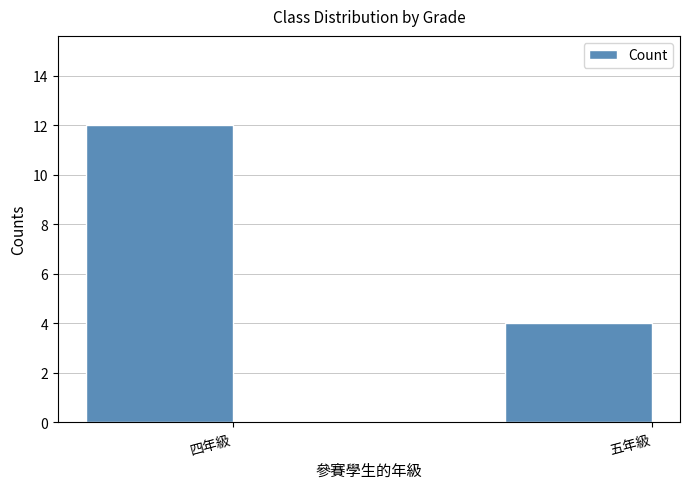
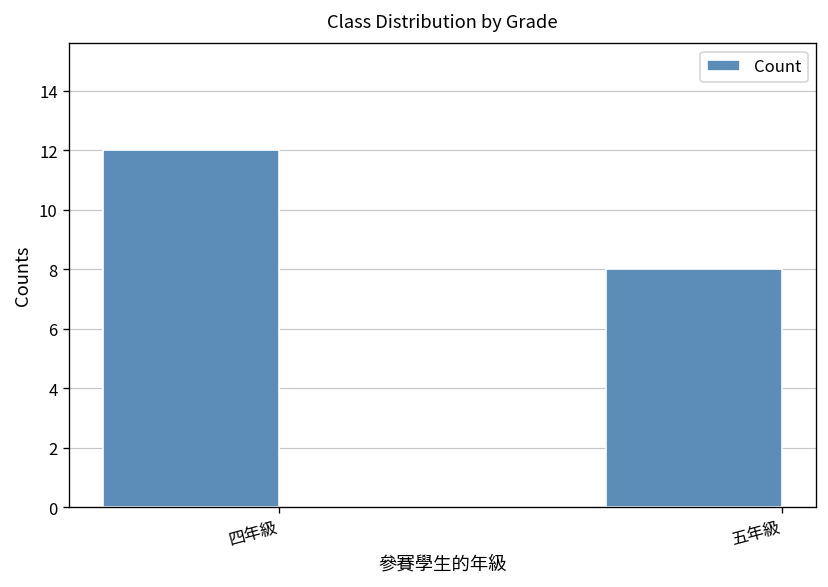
  {
    "四年級": 12,
-   "五年級": 4
+   "五年級": 8
  }
